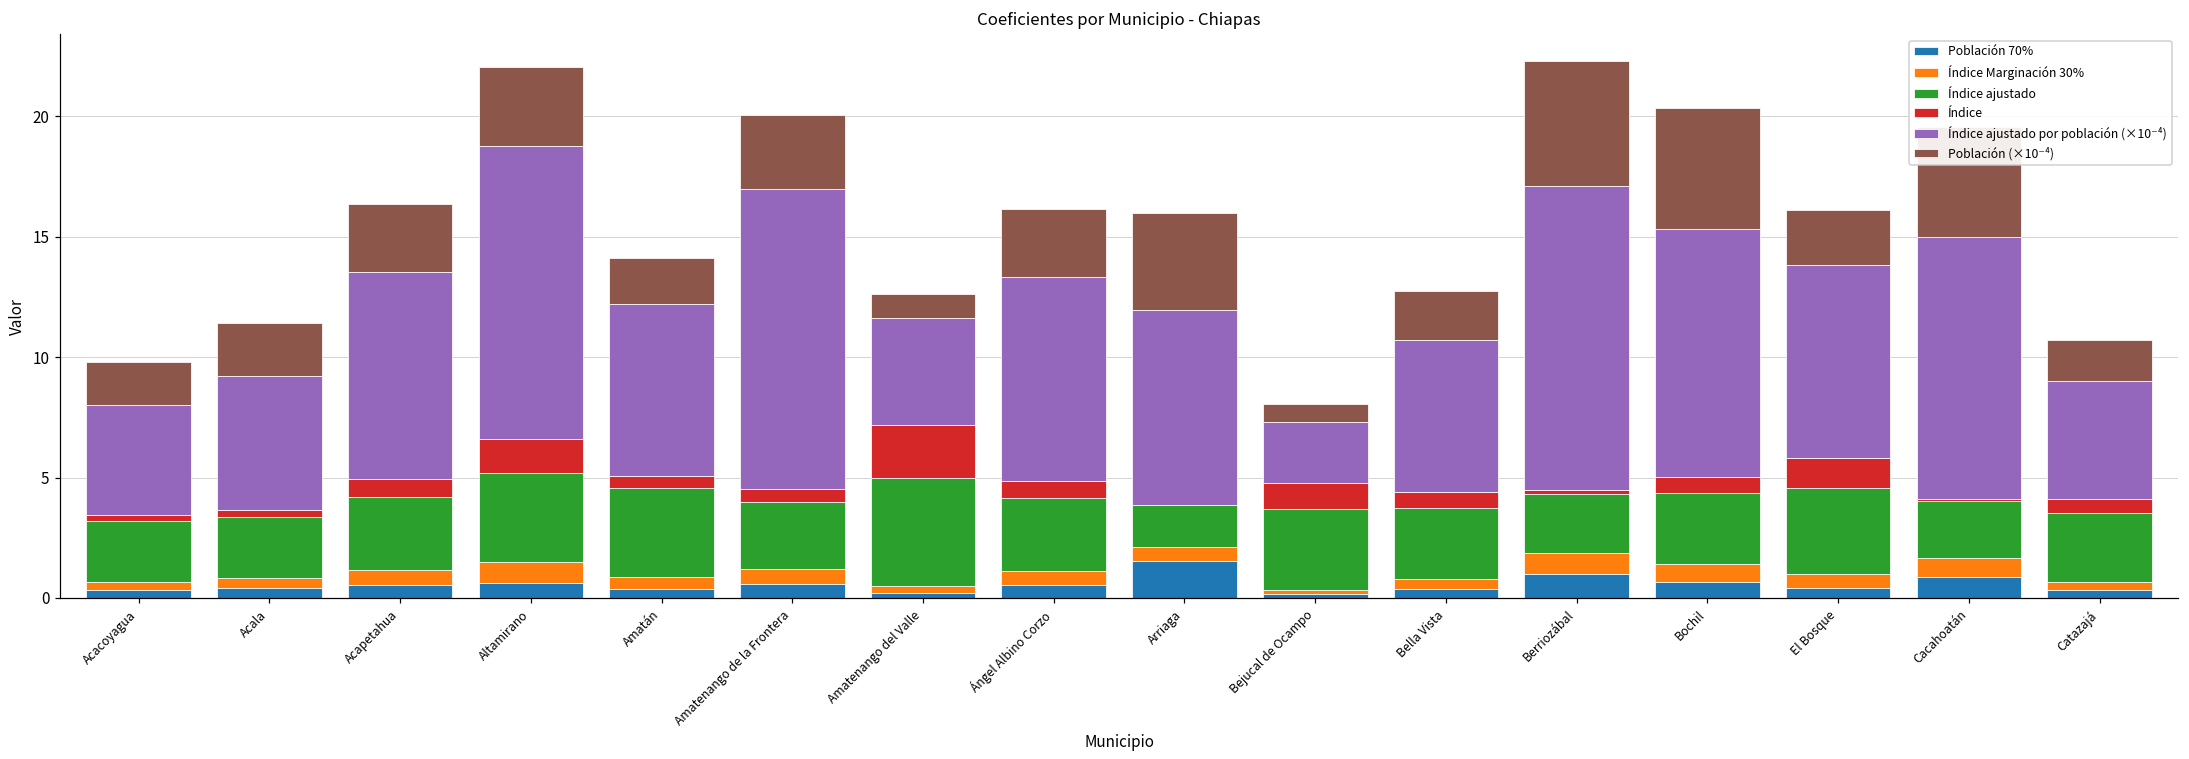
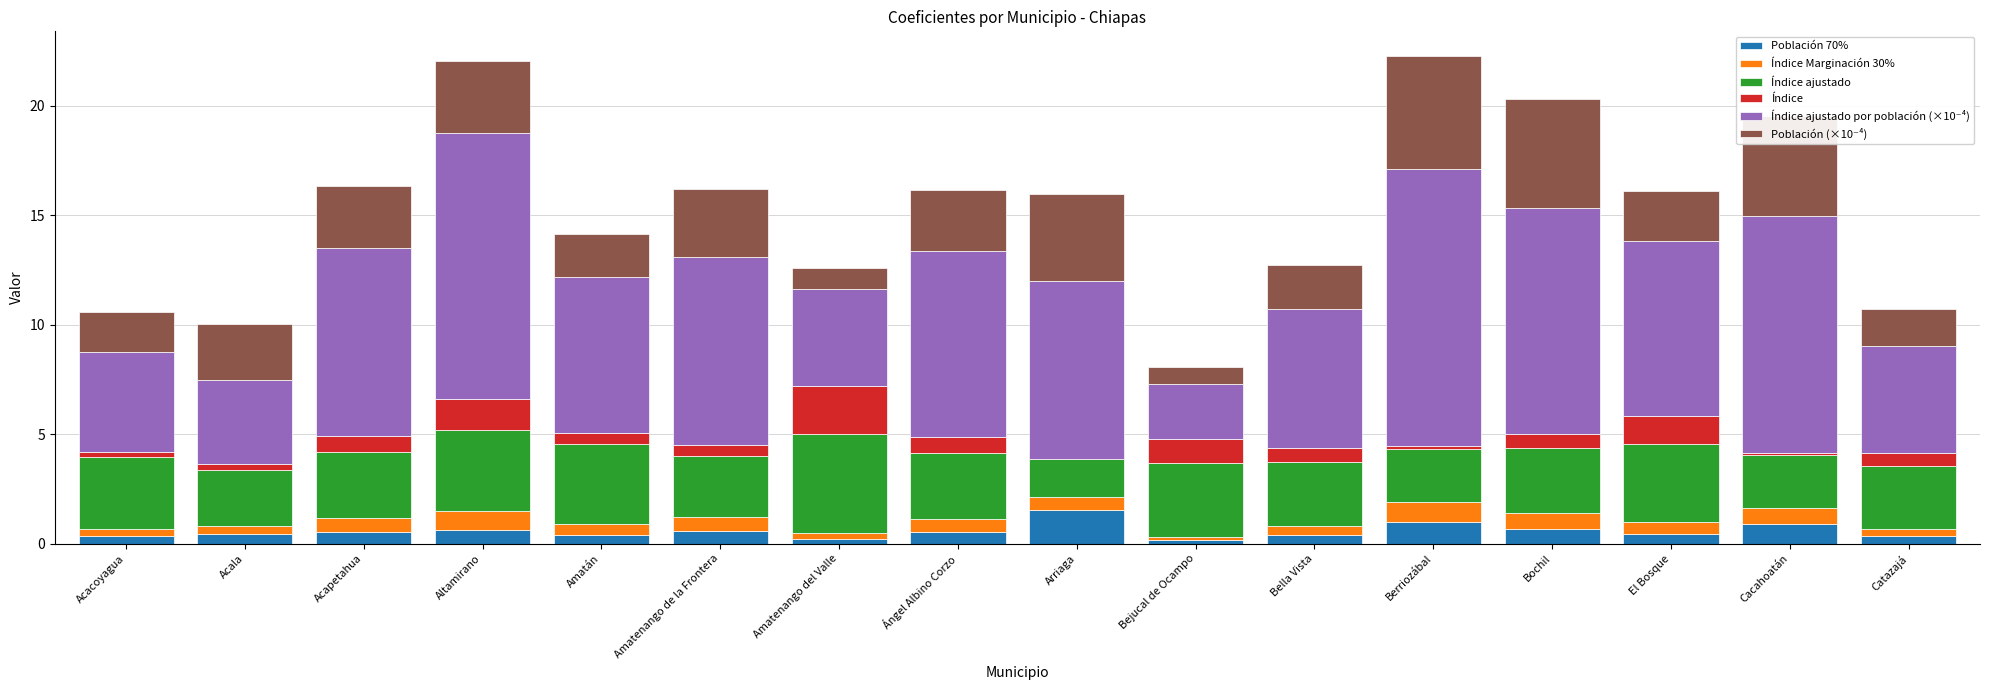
  {
    "Población 70%": {
      "Acacoyagua": 0.3,
      "Acala": 0.4,
      "Acapetahua": 0.5,
      "Altamirano": 0.6,
      "Amatán": 0.4,
      "Amatenango de la Frontera": 0.6,
      "Amatenango del Valle": 0.2,
      "Ángel Albino Corzo": 0.5,
      "Arriaga": 1.5,
      "Bejucal de Ocampo": 0.1,
      "Bella Vista": 0.4,
      "Berriozábal": 1.0,
      "Bochil": 0.7,
      "El Bosque": 0.4,
      "Cacahoatán": 0.9,
      "Catazajá": 0.3
    },
    "Índice Marginación 30%": {
      "Acacoyagua": 0.3,
      "Acala": 0.4,
      "Acapetahua": 0.6,
      "Altamirano": 0.9,
      "Amatán": 0.5,
      "Amatenango de la Frontera": 0.6,
      "Amatenango del Valle": 0.3,
      "Ángel Albino Corzo": 0.6,
      "Arriaga": 0.6,
      "Bejucal de Ocampo": 0.2,
      "Bella Vista": 0.4,
      "Berriozábal": 0.9,
      "Bochil": 0.7,
      "El Bosque": 0.6,
      "Cacahoatán": 0.8,
      "Catazajá": 0.3
    },
    "Índice ajustado": {
-     "Acacoyagua": 2.5,
+     "Acacoyagua": 3.3,
      "Acala": 2.6,
      "Acapetahua": 3.0,
      "Altamirano": 3.7,
      "Amatán": 3.7,
      "Amatenango de la Frontera": 2.8,
      "Amatenango del Valle": 4.5,
      "Ángel Albino Corzo": 3.0,
      "Bejucal de Ocampo": 3.4,
      "Bella Vista": 2.9,
      "Berriozábal": 2.4,
      "Bochil": 2.9,
      "El Bosque": 3.6,
      "Cacahoatán": 2.4,
      "Catazajá": 2.9
    },
    "Índice": {
      "Acacoyagua": 0.2,
      "Acala": 0.3,
      "Acapetahua": 0.7,
      "Altamirano": 1.4,
      "Amatán": 0.5,
      "Amatenango de la Frontera": 0.5,
      "Amatenango del Valle": 2.2,
      "Ángel Albino Corzo": 0.7,
      "Bejucal de Ocampo": 1.1,
      "Bella Vista": 0.6,
      "Berriozábal": 0.2,
      "Bochil": 0.7,
      "El Bosque": 1.3,
      "Catazajá": 0.6
    },
    "Índice ajustado por población (×10⁻⁴)": {
      "Acacoyagua": 4.6,
-     "Acala": 5.6,
+     "Acala": 3.8,
      "Acapetahua": 8.6,
      "Altamirano": 12.2,
      "Amatán": 7.1,
-     "Amatenango de la Frontera": 12.5,
+     "Amatenango de la Frontera": 8.6,
      "Amatenango del Valle": 4.4,
      "Ángel Albino Corzo": 8.5,
      "Arriaga": 8.1,
      "Bejucal de Ocampo": 2.5,
      "Bella Vista": 6.3,
      "Berriozábal": 12.6,
      "Bochil": 10.3,
      "El Bosque": 8.0,
      "Cacahoatán": 10.9,
      "Catazajá": 4.9
    },
    "Población (×10⁻⁴)": {
      "Acacoyagua": 1.8,
-     "Acala": 2.2,
+     "Acala": 2.6,
      "Acapetahua": 2.8,
      "Altamirano": 3.3,
      "Amatán": 1.9,
      "Amatenango de la Frontera": 3.1,
      "Amatenango del Valle": 1.0,
      "Ángel Albino Corzo": 2.8,
      "Arriaga": 4.0,
      "Bejucal de Ocampo": 0.7,
      "Bella Vista": 2.0,
      "Berriozábal": 5.2,
      "Bochil": 5.0,
      "El Bosque": 2.3,
      "Catazajá": 1.7
    }
  }
